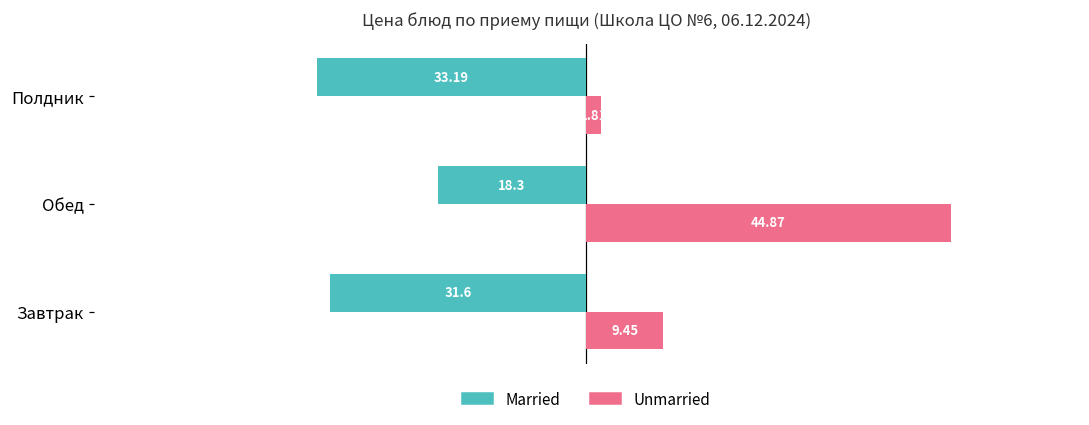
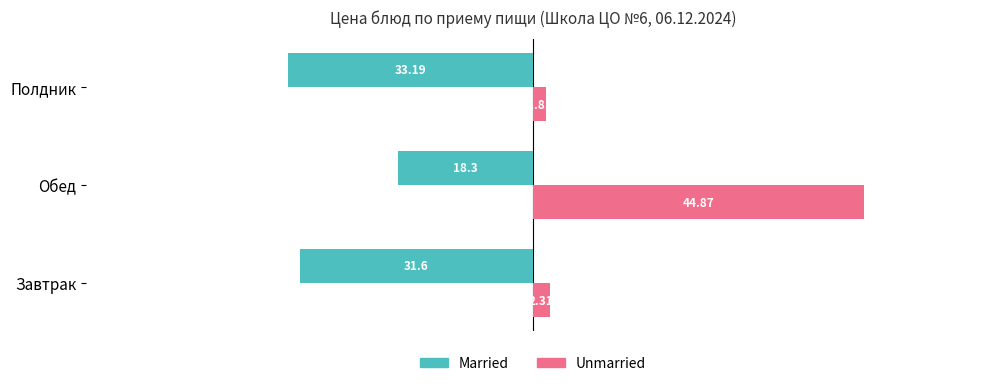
  {
    "Unmarried": {
      "Обед": 44.87,
-     "Завтрак": 9.45
+     "Завтрак": 2.31
    }
  }
